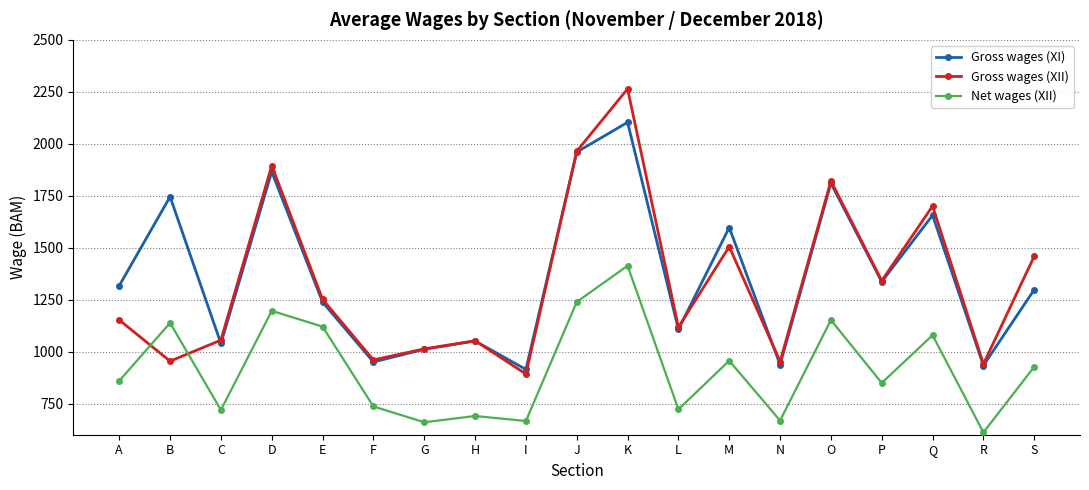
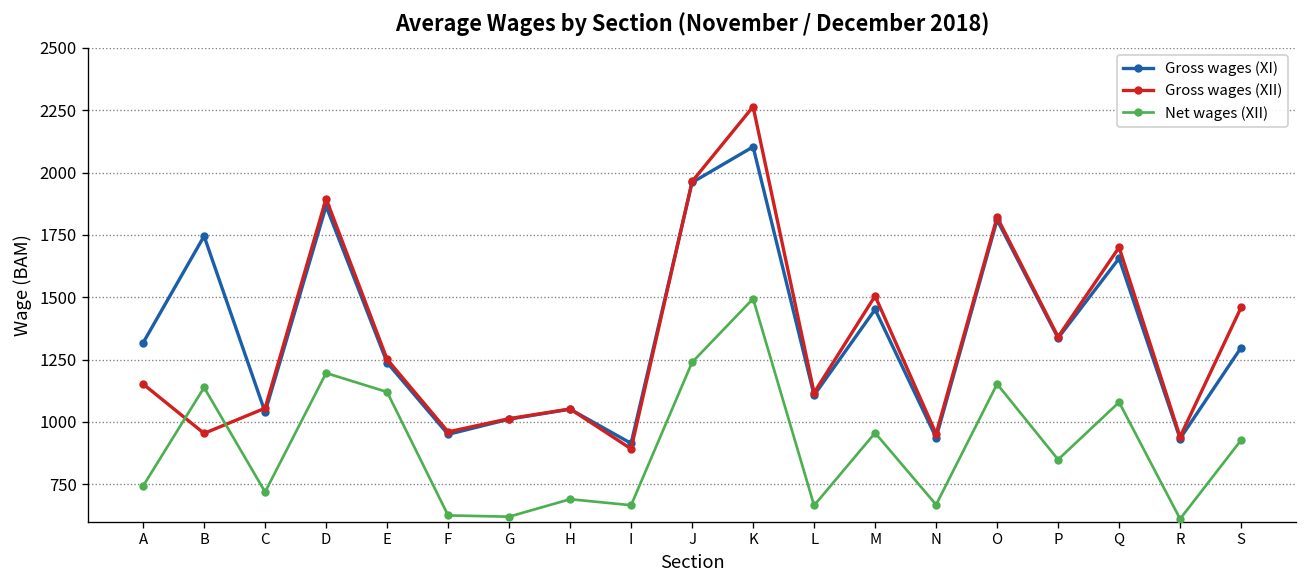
  {
    "Gross wages (XI)": {
      "A": 1320,
      "B": 1750,
      "C": 1040,
      "D": 1870,
      "E": 1240,
      "I": 910,
      "K": 2100,
-     "M": 1600,
+     "M": 1450,
      "N": 940,
      "Q": 1660,
      "S": 1300
    },
    "Gross wages (XII)": {
      "A": 1150,
      "B": 950,
      "C": 1060,
      "D": 1900,
      "E": 1250,
      "I": 890,
      "K": 2260,
      "M": 1510,
      "N": 950,
      "Q": 1700,
      "S": 1460
    },
    "Net wages (XII)": {
-     "A": 860,
+     "A": 740,
      "B": 1140,
      "C": 720,
      "D": 1200,
      "E": 1120,
-     "F": 740,
-     "G": 660,
+     "F": 630,
+     "G": 620,
      "H": 690,
      "I": 670,
      "J": 1240,
-     "K": 1410,
-     "L": 720,
+     "K": 1490,
+     "L": 670,
      "M": 960,
      "N": 670,
      "O": 1150,
      "P": 850,
      "Q": 1080,
      "R": 610,
      "S": 930
    }
  }
